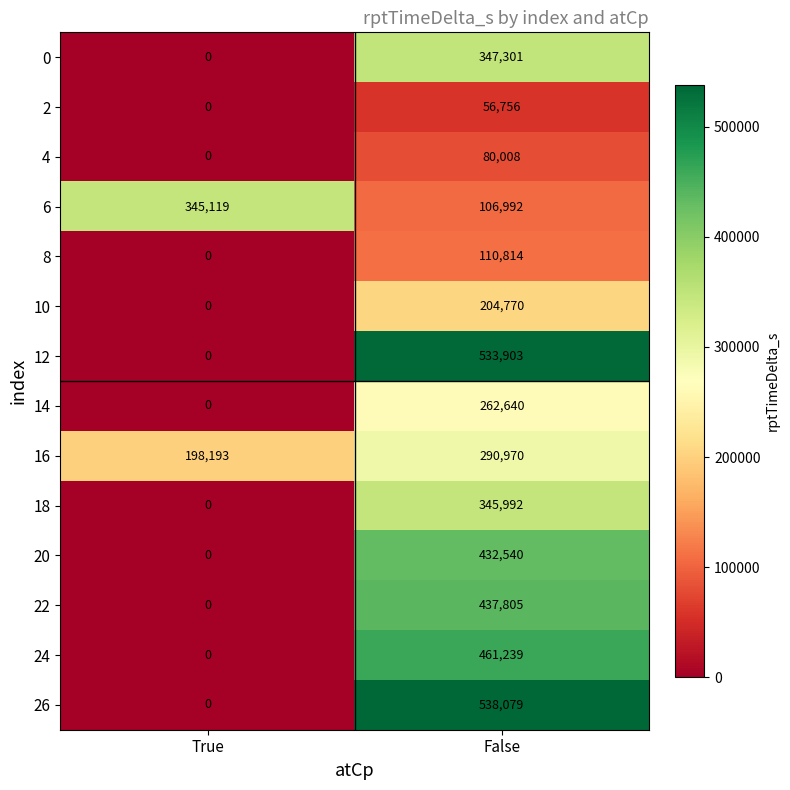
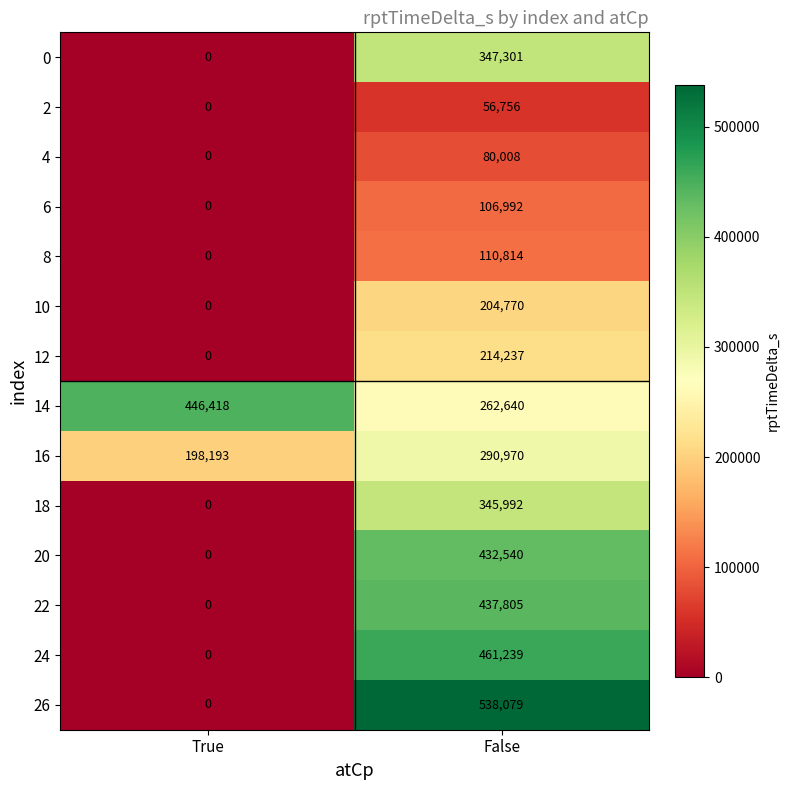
  {
    "0": {
      "True": "0",
      "False": "347,301"
    },
    "2": {
      "True": "0",
      "False": "56,756"
    },
    "4": {
      "True": "0",
      "False": "80,008"
    },
    "6": {
-     "True": "345,119",
+     "True": "0",
      "False": "106,992"
    },
    "8": {
      "True": "0",
      "False": "110,814"
    },
    "10": {
      "True": "0",
      "False": "204,770"
    },
    "12": {
      "True": "0",
-     "False": "533,903"
+     "False": "214,237"
    },
    "14": {
-     "True": "0",
+     "True": "446,418",
      "False": "262,640"
    },
    "16": {
      "True": "198,193",
      "False": "290,970"
    },
    "18": {
      "True": "0",
      "False": "345,992"
    },
    "20": {
      "True": "0",
      "False": "432,540"
    },
    "22": {
      "True": "0",
      "False": "437,805"
    },
    "24": {
      "True": "0",
      "False": "461,239"
    },
    "26": {
      "True": "0",
      "False": "538,079"
    }
  }
